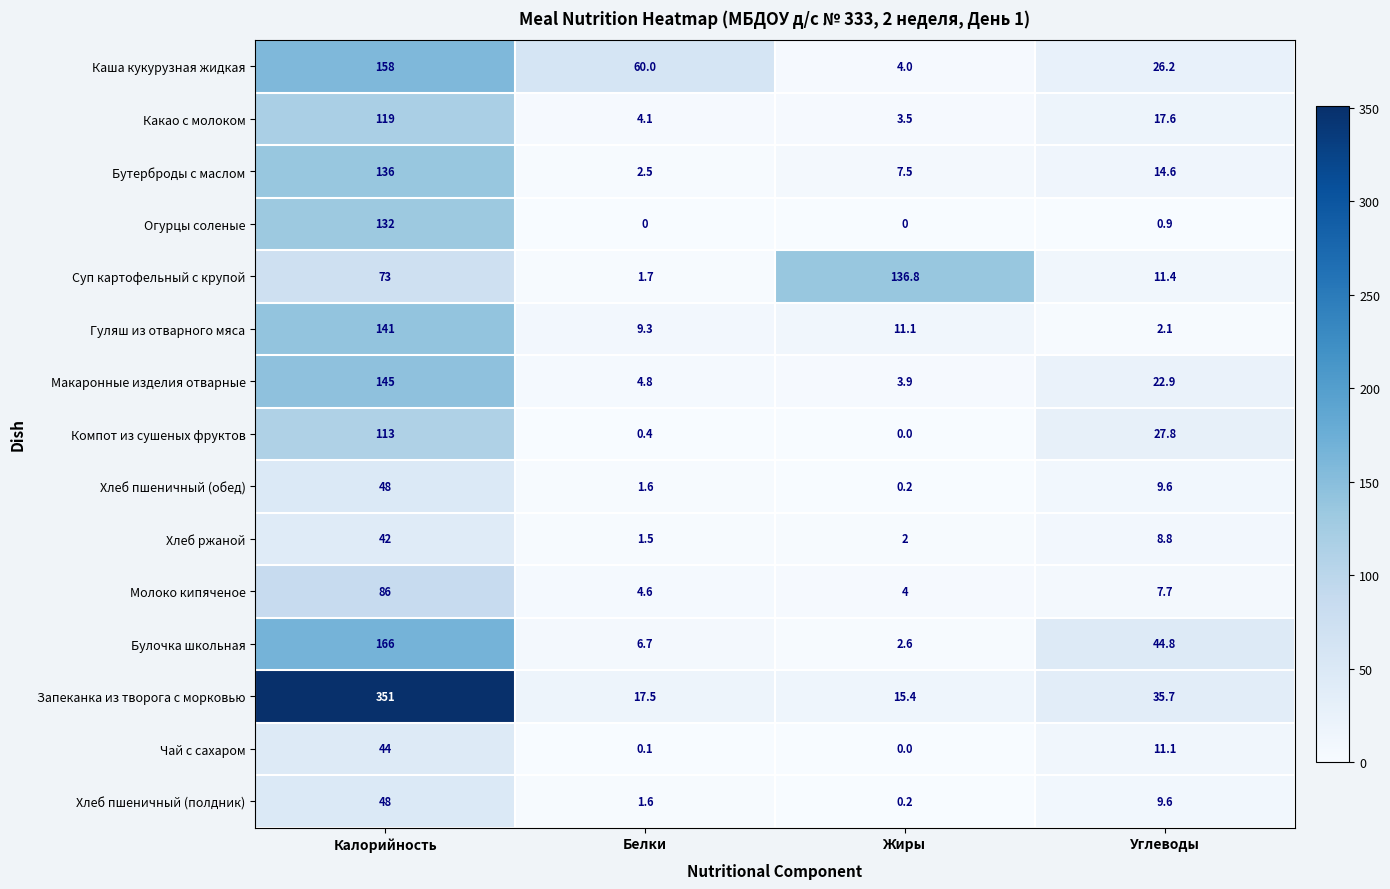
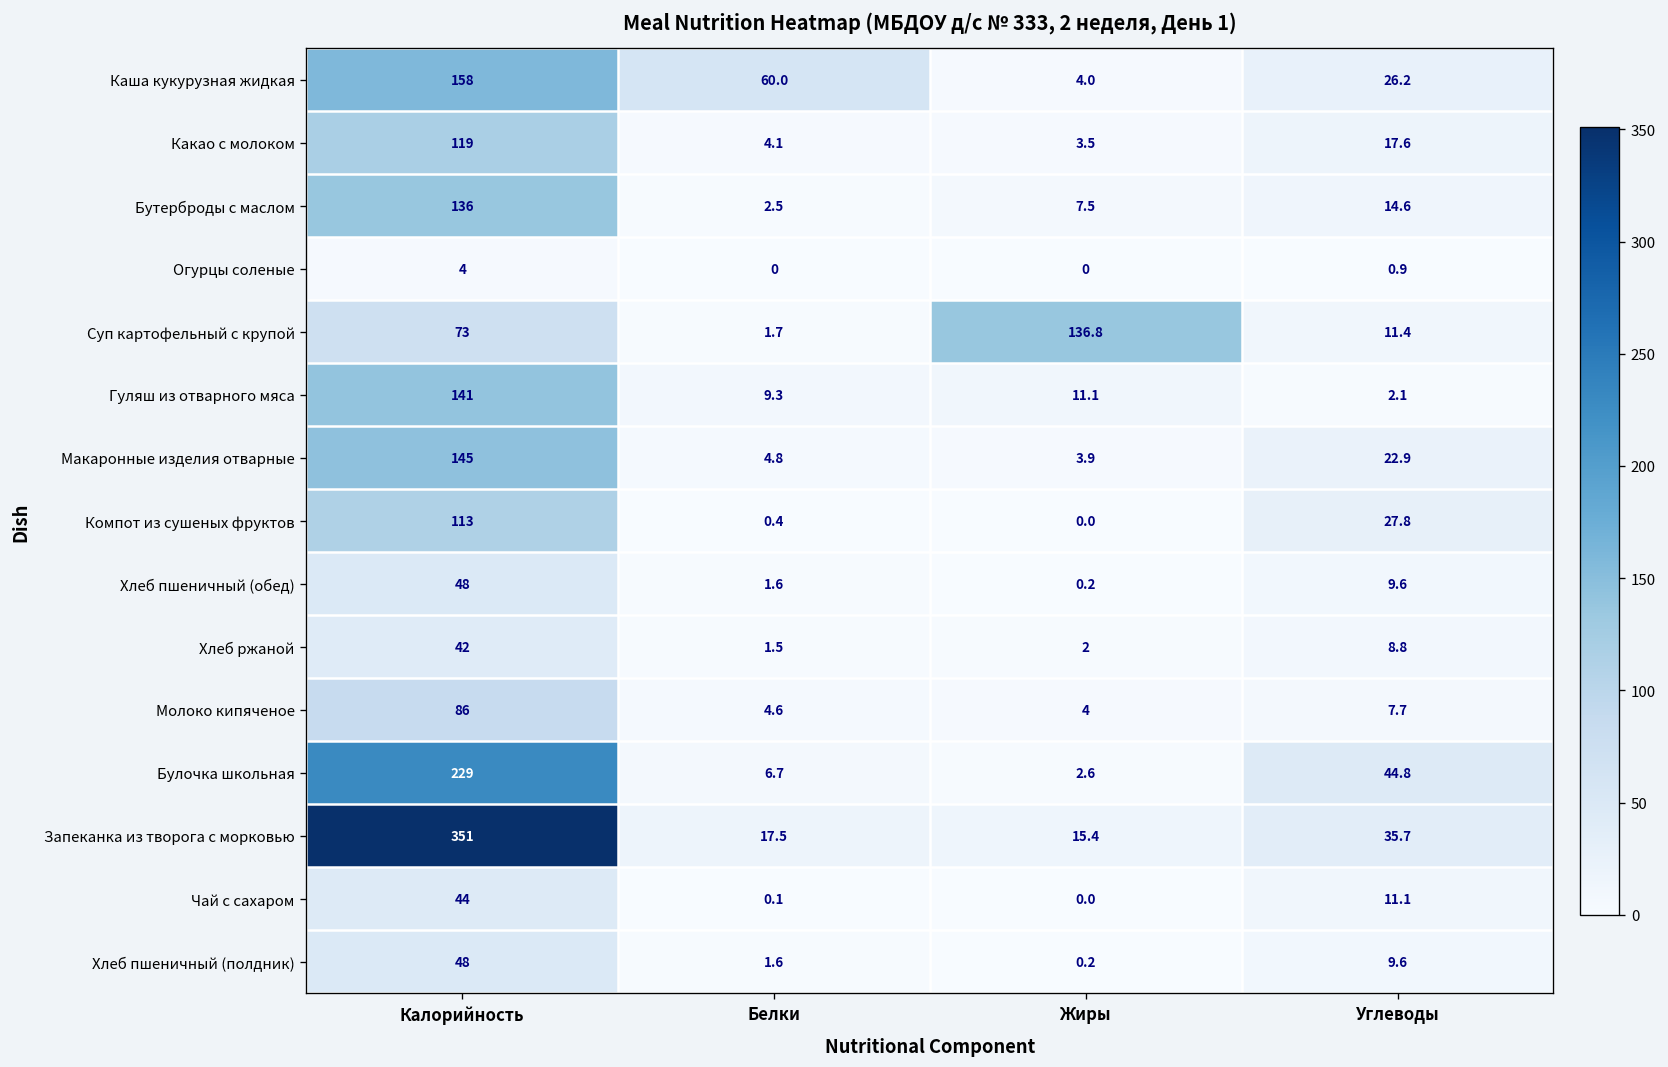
  {
    "Каша кукурузная жидкая": {
      "Калорийность": 158,
      "Белки": 60.0,
      "Жиры": 4.0,
      "Углеводы": 26.2
    },
    "Какао с молоком": {
      "Калорийность": 119,
      "Белки": 4.1,
      "Жиры": 3.5,
      "Углеводы": 17.6
    },
    "Бутерброды с маслом": {
      "Калорийность": 136,
      "Белки": 2.5,
      "Жиры": 7.5,
      "Углеводы": 14.6
    },
    "Огурцы соленые": {
-     "Калорийность": 132,
+     "Калорийность": 4,
      "Белки": 0,
      "Жиры": 0,
      "Углеводы": 0.9
    },
    "Суп картофельный с крупой": {
      "Калорийность": 73,
      "Белки": 1.7,
      "Жиры": 136.8,
      "Углеводы": 11.4
    },
    "Гуляш из отварного мяса": {
      "Калорийность": 141,
      "Белки": 9.3,
      "Жиры": 11.1,
      "Углеводы": 2.1
    },
    "Макаронные изделия отварные": {
      "Калорийность": 145,
      "Белки": 4.8,
      "Жиры": 3.9,
      "Углеводы": 22.9
    },
    "Компот из сушеных фруктов": {
      "Калорийность": 113,
      "Белки": 0.4,
      "Жиры": 0.0,
      "Углеводы": 27.8
    },
    "Хлеб пшеничный (обед)": {
      "Калорийность": 48,
      "Белки": 1.6,
      "Жиры": 0.2,
      "Углеводы": 9.6
    },
    "Хлеб ржаной": {
      "Калорийность": 42,
      "Белки": 1.5,
      "Жиры": 2,
      "Углеводы": 8.8
    },
    "Молоко кипяченое": {
      "Калорийность": 86,
      "Белки": 4.6,
      "Жиры": 4,
      "Углеводы": 7.7
    },
    "Булочка школьная": {
-     "Калорийность": 166,
+     "Калорийность": 229,
      "Белки": 6.7,
      "Жиры": 2.6,
      "Углеводы": 44.8
    },
    "Запеканка из творога с морковью": {
      "Калорийность": 351,
      "Белки": 17.5,
      "Жиры": 15.4,
      "Углеводы": 35.7
    },
    "Чай с сахаром": {
      "Калорийность": 44,
      "Белки": 0.1,
      "Жиры": 0.0,
      "Углеводы": 11.1
    },
    "Хлеб пшеничный (полдник)": {
      "Калорийность": 48,
      "Белки": 1.6,
      "Жиры": 0.2,
      "Углеводы": 9.6
    }
  }
